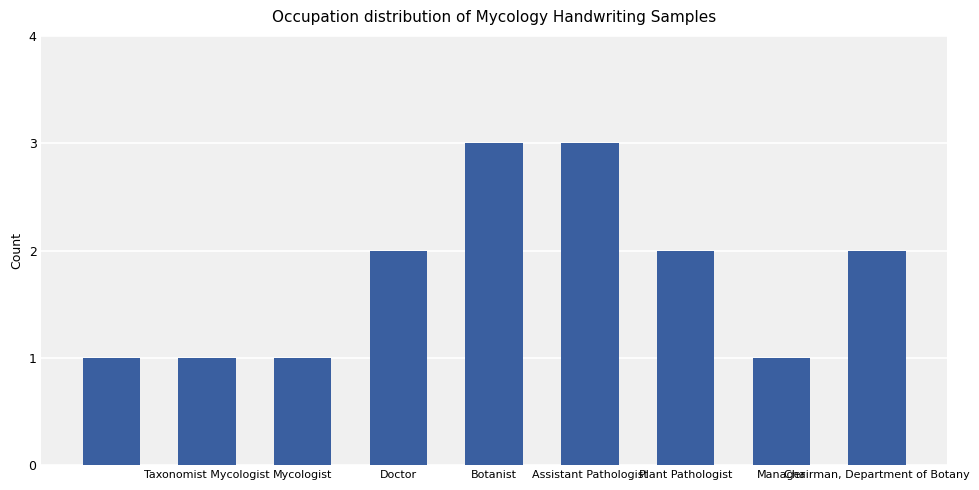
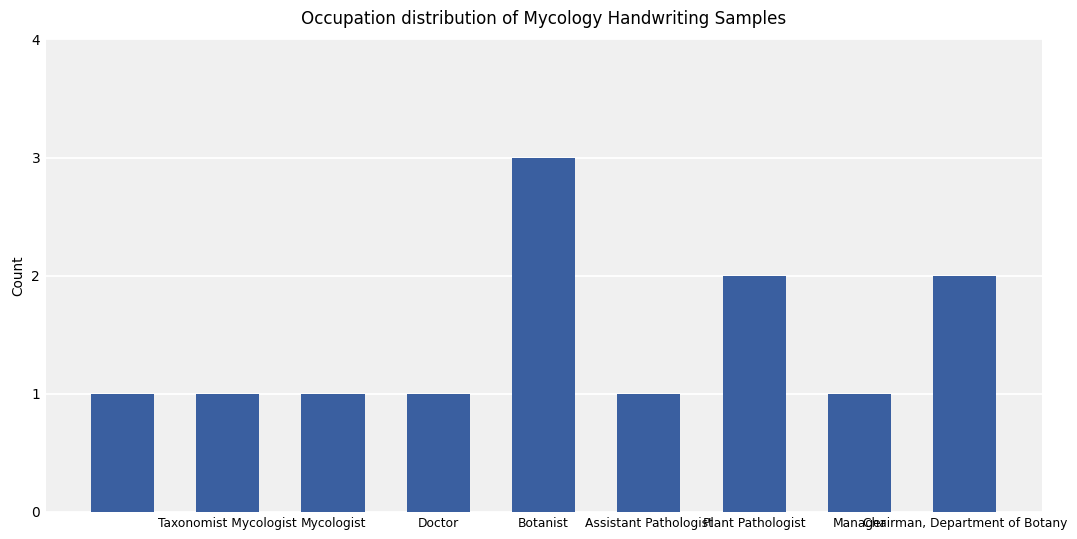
  {
    "Taxonomist Mycologist": 1,
    "Mycologist": 1,
-   "Doctor": 2,
+   "Doctor": 1,
    "Botanist": 3,
-   "Assistant Pathologist": 3,
+   "Assistant Pathologist": 1,
    "Plant Pathologist": 2,
    "Chairman, Department of Botany": 2
  }
